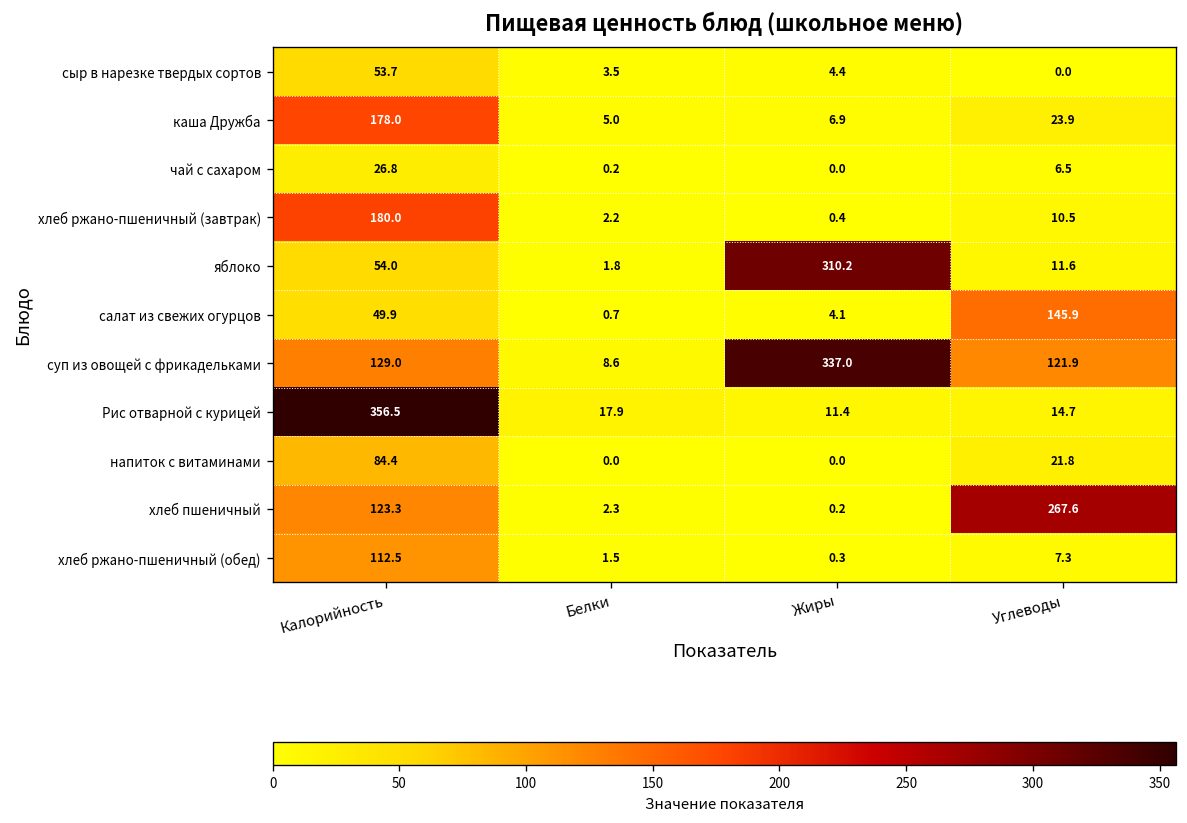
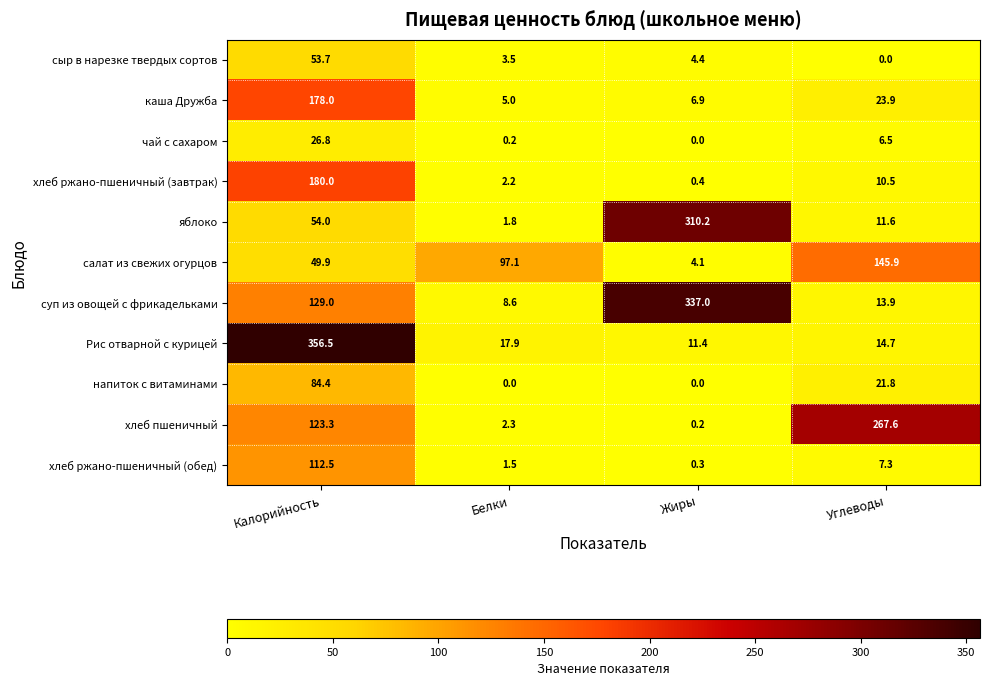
  {
    "сыр в нарезке твердых сортов": {
      "Калорийность": 53.7,
      "Белки": 3.5,
      "Жиры": 4.4,
      "Углеводы": 0.0
    },
    "каша Дружба": {
      "Калорийность": 178.0,
      "Белки": 5.0,
      "Жиры": 6.9,
      "Углеводы": 23.9
    },
    "чай с сахаром": {
      "Калорийность": 26.8,
      "Белки": 0.2,
      "Жиры": 0.0,
      "Углеводы": 6.5
    },
    "хлеб ржано-пшеничный (завтрак)": {
      "Калорийность": 180.0,
      "Белки": 2.2,
      "Жиры": 0.4,
      "Углеводы": 10.5
    },
    "яблоко": {
      "Калорийность": 54.0,
      "Белки": 1.8,
      "Жиры": 310.2,
      "Углеводы": 11.6
    },
    "салат из свежих огурцов": {
      "Калорийность": 49.9,
-     "Белки": 0.7,
+     "Белки": 97.1,
      "Жиры": 4.1,
      "Углеводы": 145.9
    },
    "суп из овощей с фрикадельками": {
      "Калорийность": 129.0,
      "Белки": 8.6,
      "Жиры": 337.0,
-     "Углеводы": 121.9
+     "Углеводы": 13.9
    },
    "Рис отварной с курицей": {
      "Калорийность": 356.5,
      "Белки": 17.9,
      "Жиры": 11.4,
      "Углеводы": 14.7
    },
    "напиток с витаминами": {
      "Калорийность": 84.4,
      "Белки": 0.0,
      "Жиры": 0.0,
      "Углеводы": 21.8
    },
    "хлеб пшеничный": {
      "Калорийность": 123.3,
      "Белки": 2.3,
      "Жиры": 0.2,
      "Углеводы": 267.6
    },
    "хлеб ржано-пшеничный (обед)": {
      "Калорийность": 112.5,
      "Белки": 1.5,
      "Жиры": 0.3,
      "Углеводы": 7.3
    }
  }
